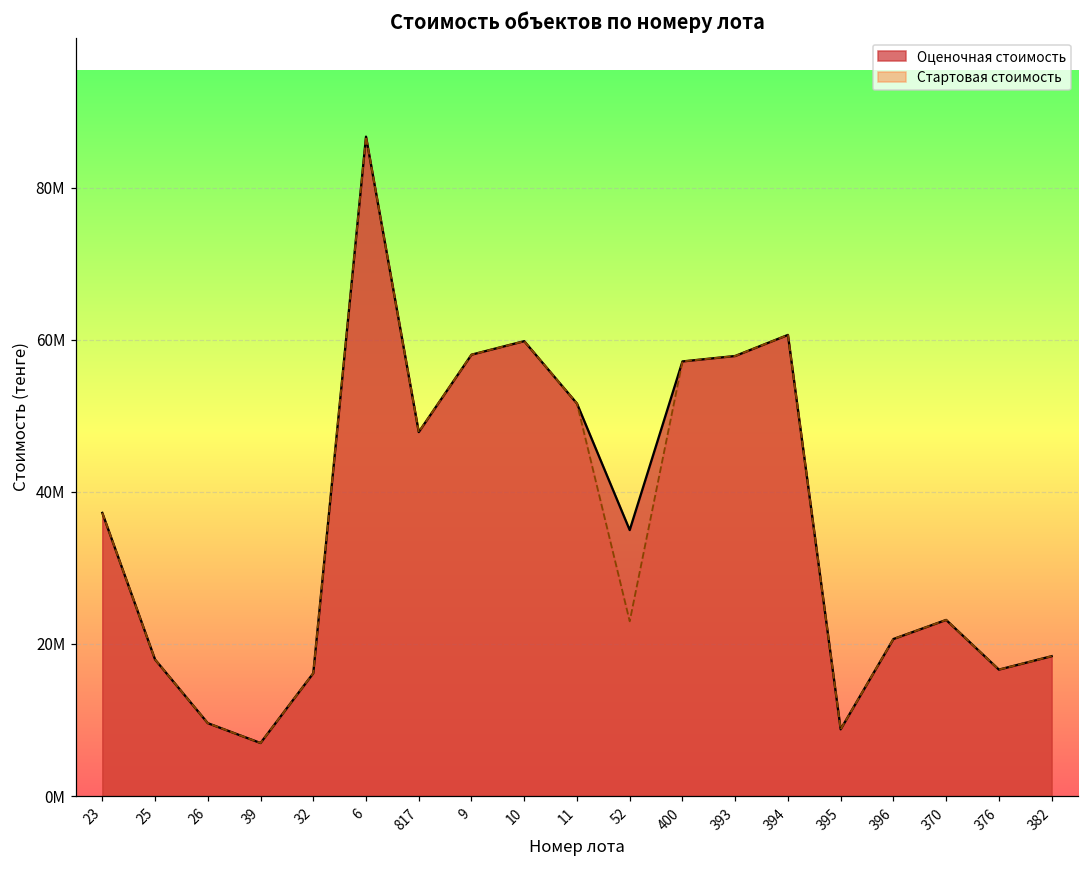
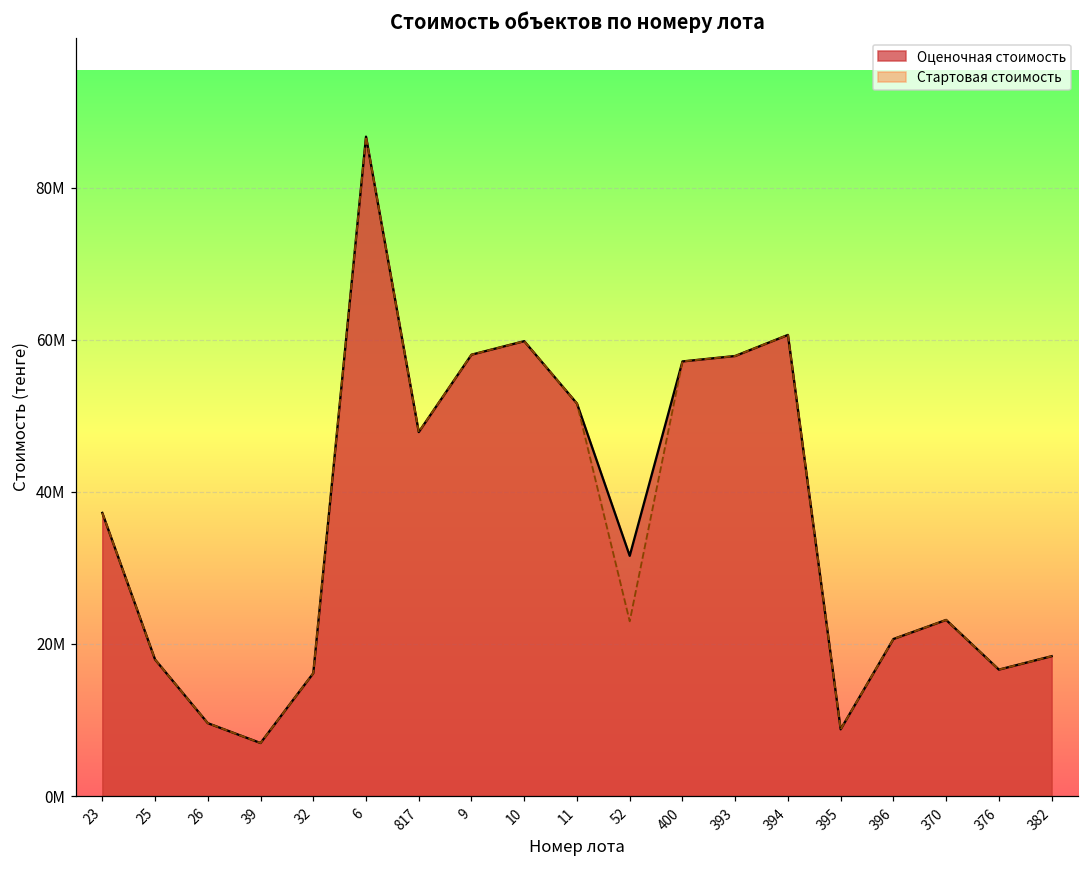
  {
    "Оценочная стоимость": {
-     "52": 35000000
+     "52": 32000000
    },
    "Стартовая стоимость": {
      "52": 23000000
    }
  }
